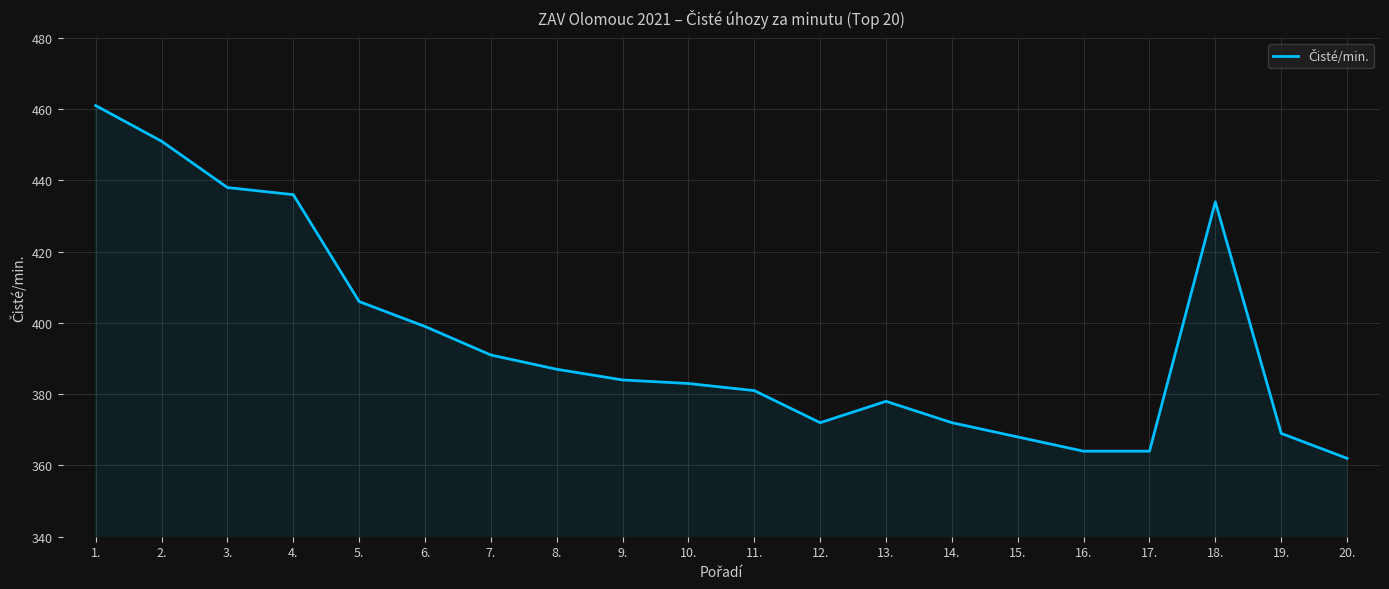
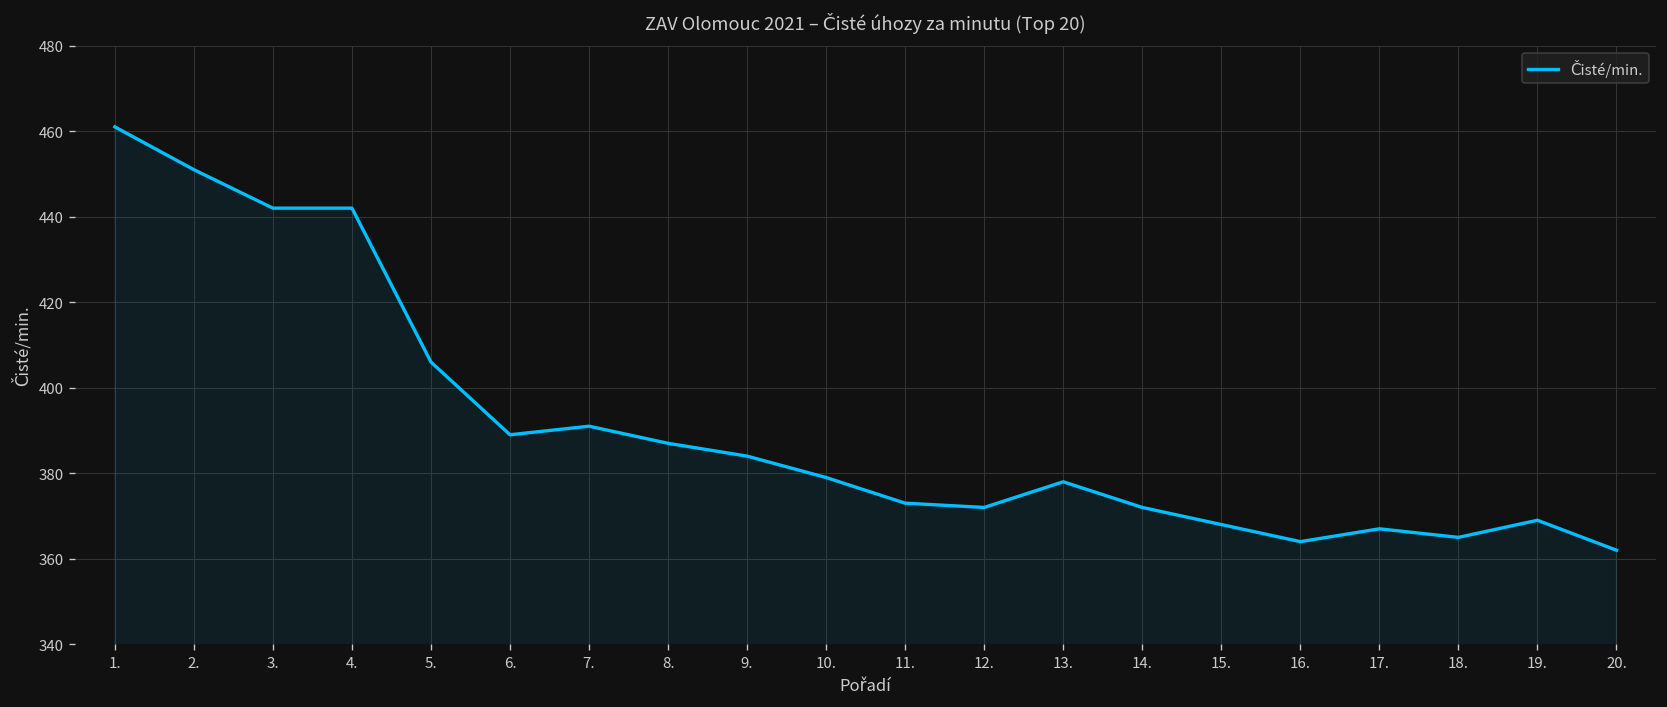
  {
    "1.": 461,
    "2.": 451,
-   "3.": 438,
-   "4.": 436,
+   "3.": 442,
+   "4.": 442,
    "5.": 406,
-   "6.": 399,
+   "6.": 389,
    "7.": 391,
    "8.": 387,
    "9.": 384,
-   "10.": 383,
-   "11.": 381,
+   "10.": 379,
+   "11.": 373,
    "12.": 372,
    "13.": 378,
    "14.": 372,
    "15.": 368,
    "16.": 364,
-   "17.": 364,
-   "18.": 434,
+   "17.": 367,
+   "18.": 365,
    "19.": 369,
    "20.": 362
  }
